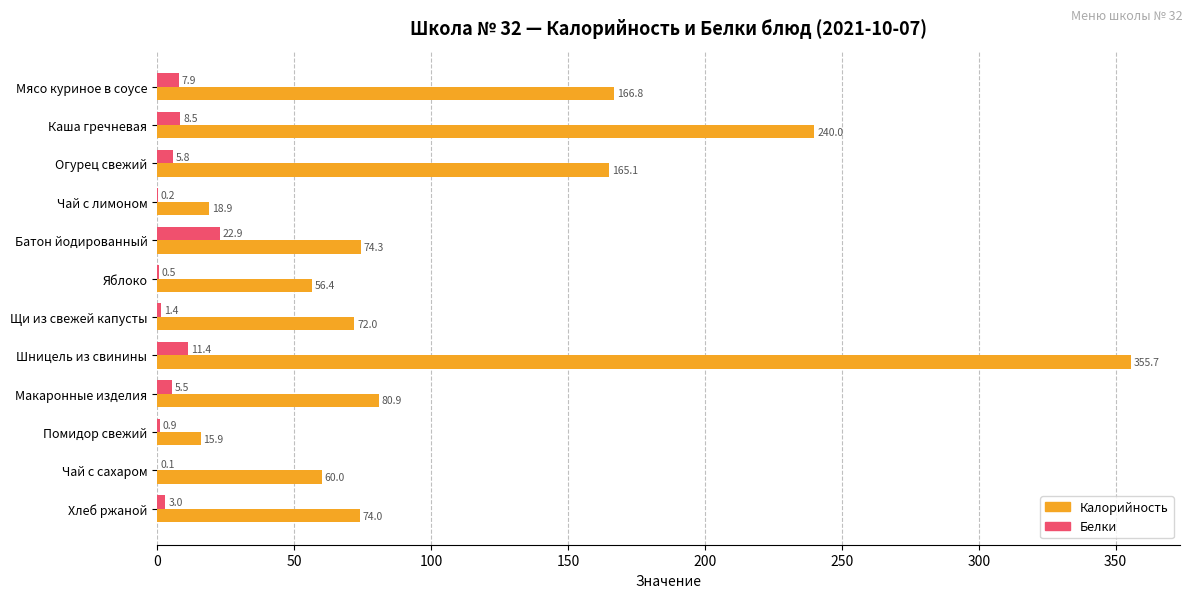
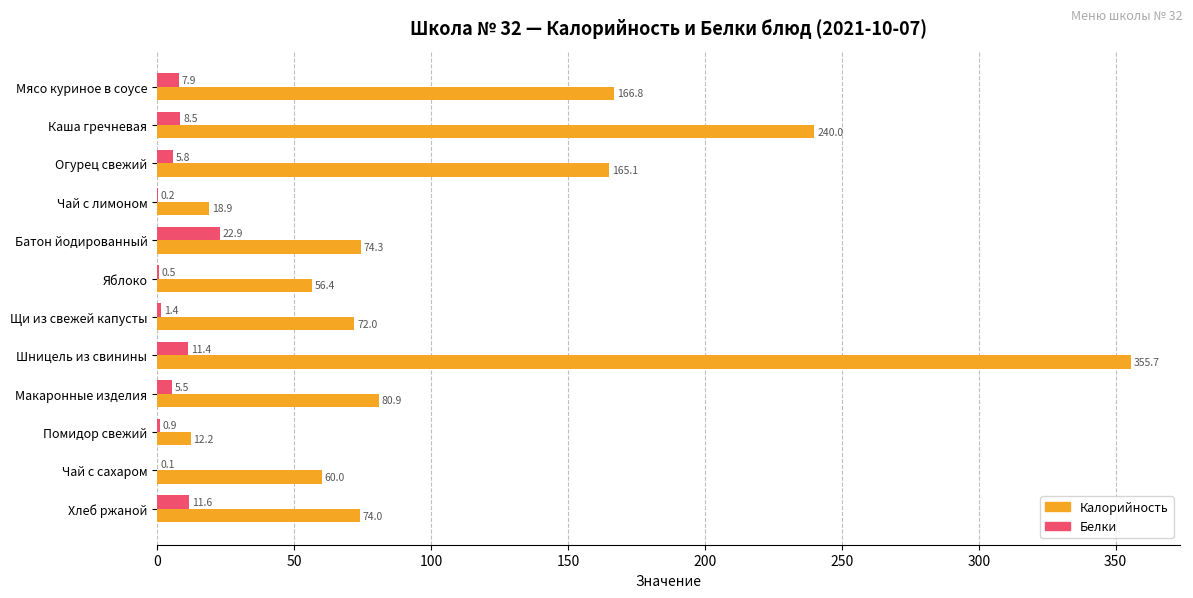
  {
    "Калорийность": {
      "Мясо куриное в соусе": 166.8,
      "Каша гречневая": 240.0,
      "Огурец свежий": 165.1,
      "Чай с лимоном": 18.9,
      "Батон йодированный": 74.3,
      "Яблоко": 56.4,
      "Щи из свежей капусты": 72.0,
      "Шницель из свинины": 355.7,
      "Макаронные изделия": 80.9,
-     "Помидор свежий": 15.9,
+     "Помидор свежий": 12.2,
      "Чай с сахаром": 60.0,
      "Хлеб ржаной": 74.0
    },
    "Белки": {
      "Мясо куриное в соусе": 7.9,
      "Каша гречневая": 8.5,
      "Огурец свежий": 5.8,
      "Чай с лимоном": 0.2,
      "Батон йодированный": 22.9,
      "Яблоко": 0.5,
      "Щи из свежей капусты": 1.4,
      "Шницель из свинины": 11.4,
      "Макаронные изделия": 5.5,
      "Помидор свежий": 0.9,
      "Чай с сахаром": 0.1,
-     "Хлеб ржаной": 3.0
+     "Хлеб ржаной": 11.6
    }
  }
